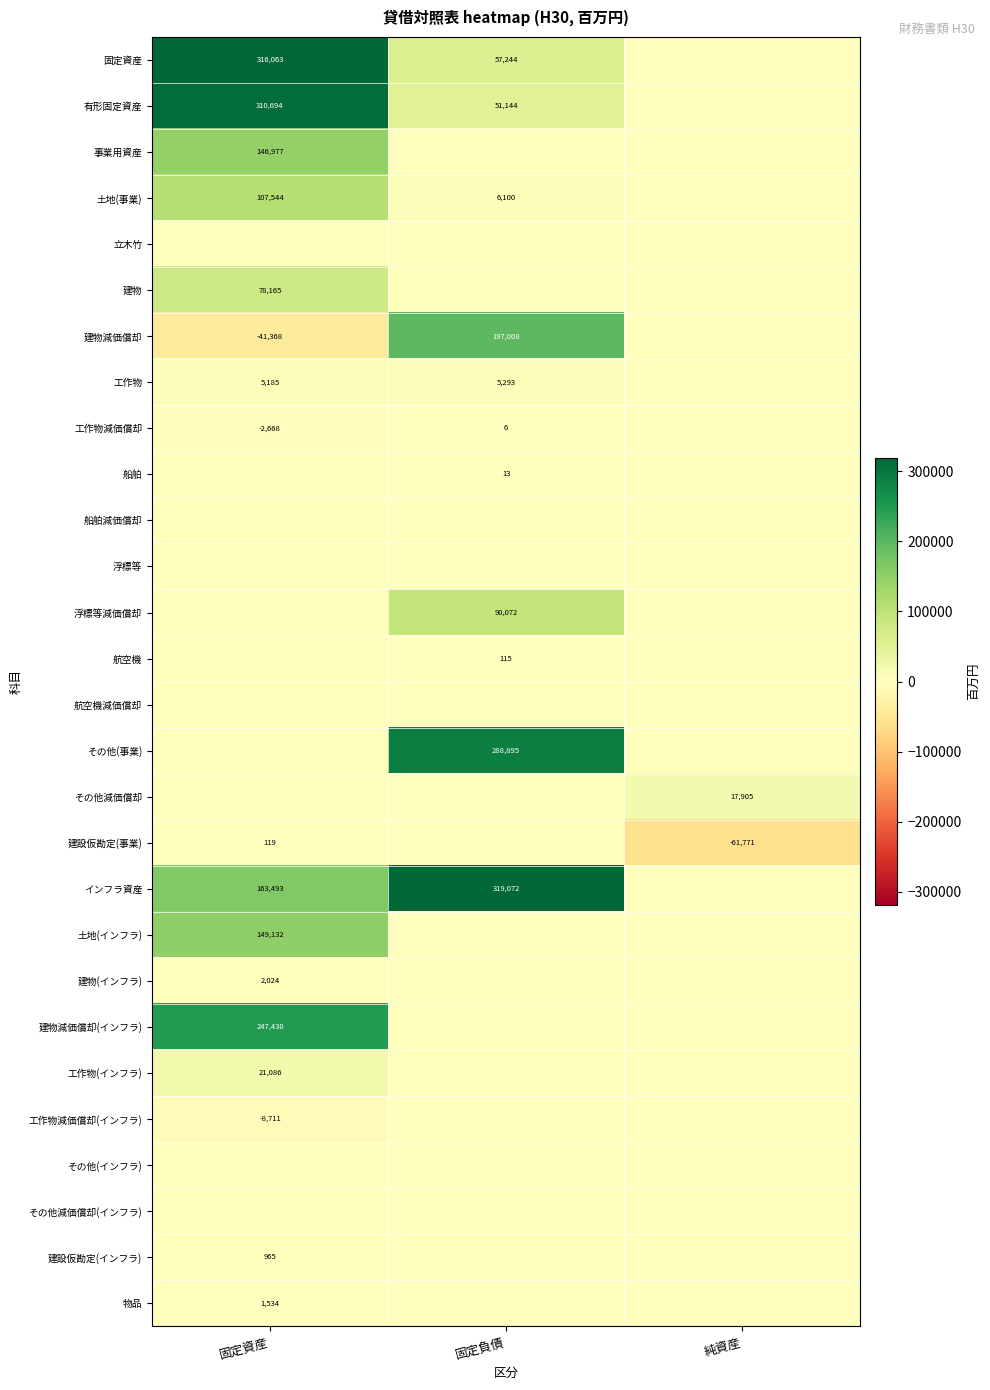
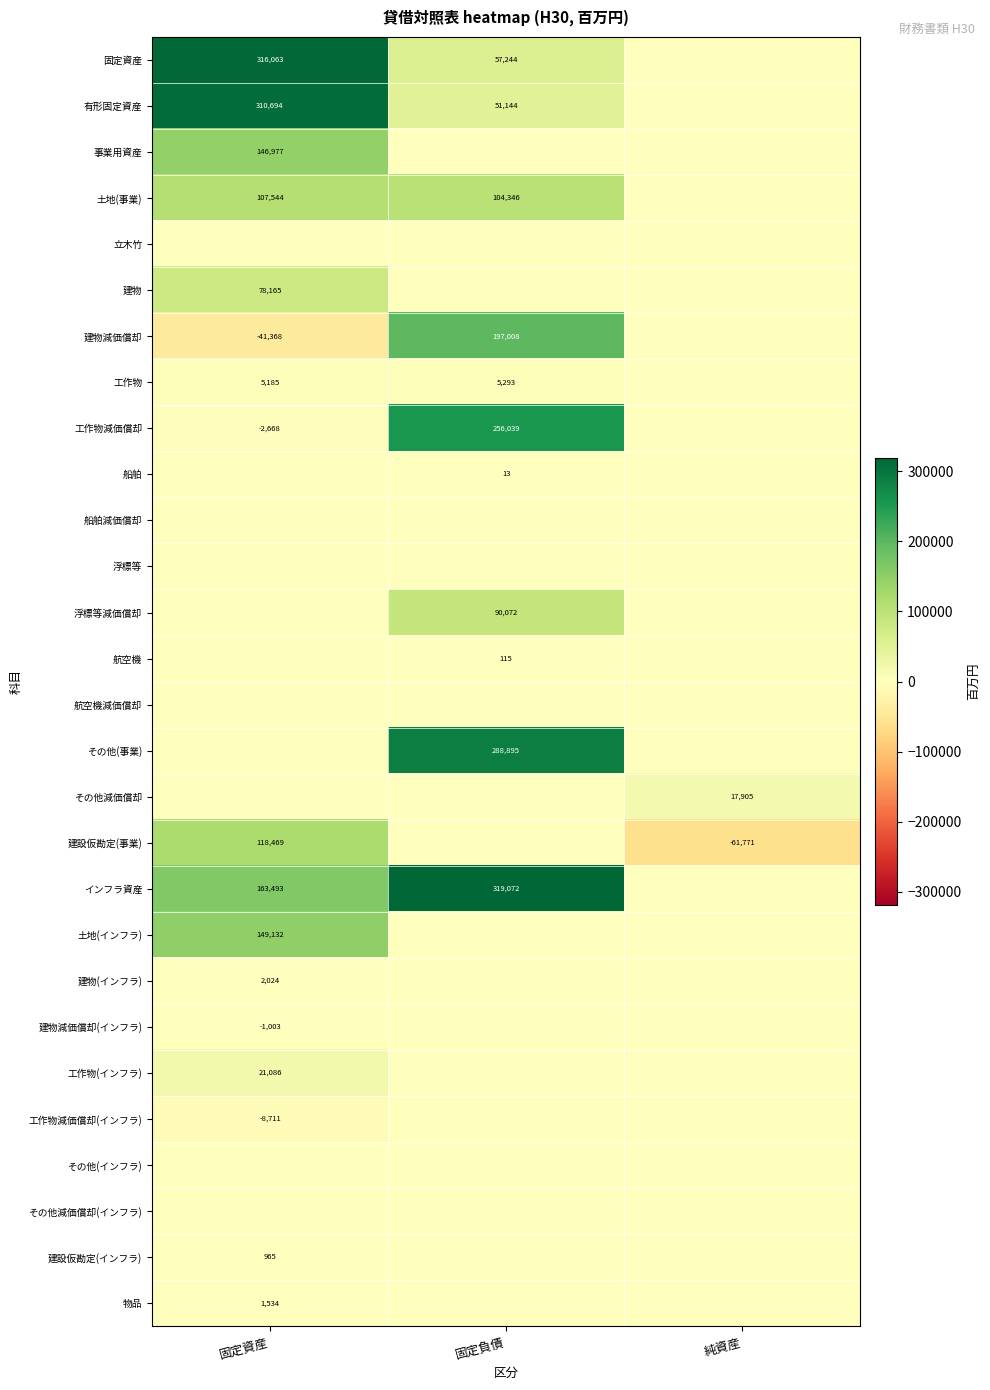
  {
    "固定資産": {
      "固定資産": "316,063",
      "固定負債": "57,244"
    },
    "有形固定資産": {
      "固定資産": "310,694",
      "固定負債": "51,144"
    },
    "事業用資産": {
      "固定資産": "146,977"
    },
    "土地(事業)": {
      "固定資産": "107,544",
-     "固定負債": "6,100"
+     "固定負債": "104,346"
    },
    "建物": {
      "固定資産": "78,165"
    },
    "建物減価償却": {
      "固定資産": "-41,368",
      "固定負債": "197,008"
    },
    "工作物": {
      "固定資産": "5,185",
      "固定負債": "5,293"
    },
    "工作物減価償却": {
      "固定資産": "-2,668",
-     "固定負債": "6"
+     "固定負債": "256,039"
    },
    "船舶": {
      "固定負債": "13"
    },
    "浮標等減価償却": {
      "固定負債": "90,072"
    },
    "航空機": {
      "固定負債": "115"
    },
    "その他(事業)": {
      "固定負債": "288,895"
    },
    "その他減価償却": {
      "純資産": "17,905"
    },
    "建設仮勘定(事業)": {
-     "固定資産": "119",
+     "固定資産": "118,469",
      "純資産": "-61,771"
    },
    "インフラ資産": {
      "固定資産": "163,493",
      "固定負債": "319,072"
    },
    "土地(インフラ)": {
      "固定資産": "149,132"
    },
    "建物(インフラ)": {
      "固定資産": "2,024"
    },
    "建物減価償却(インフラ)": {
-     "固定資産": "247,430"
+     "固定資産": "-1,003"
    },
    "工作物(インフラ)": {
      "固定資産": "21,086"
    },
    "工作物減価償却(インフラ)": {
      "固定資産": "-8,711"
    },
    "建設仮勘定(インフラ)": {
      "固定資産": "965"
    },
    "物品": {
      "固定資産": "1,534"
    }
  }
